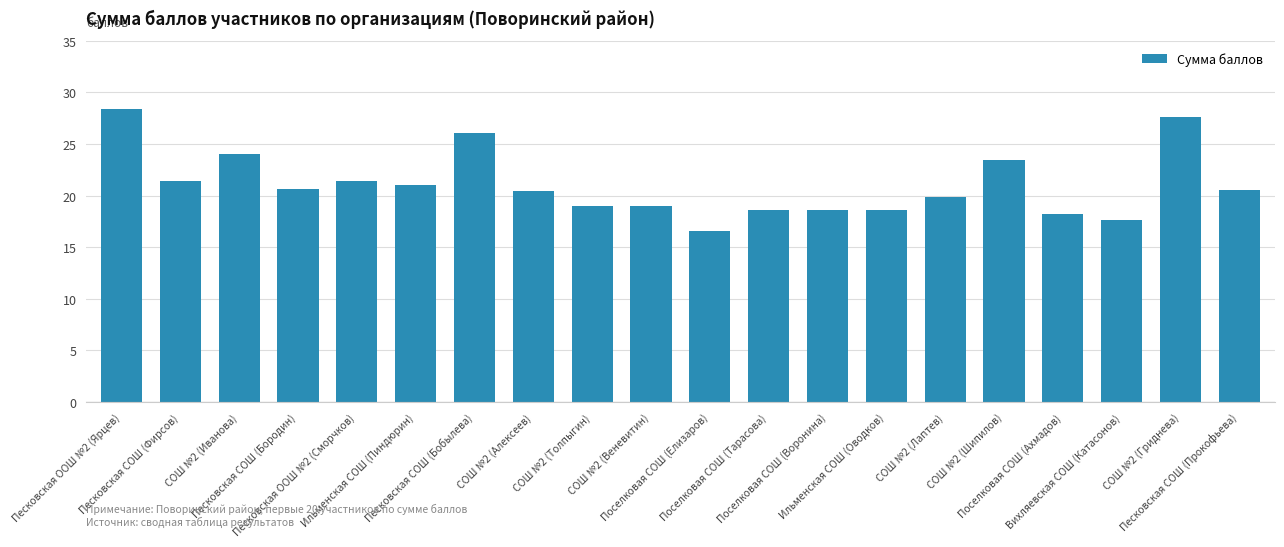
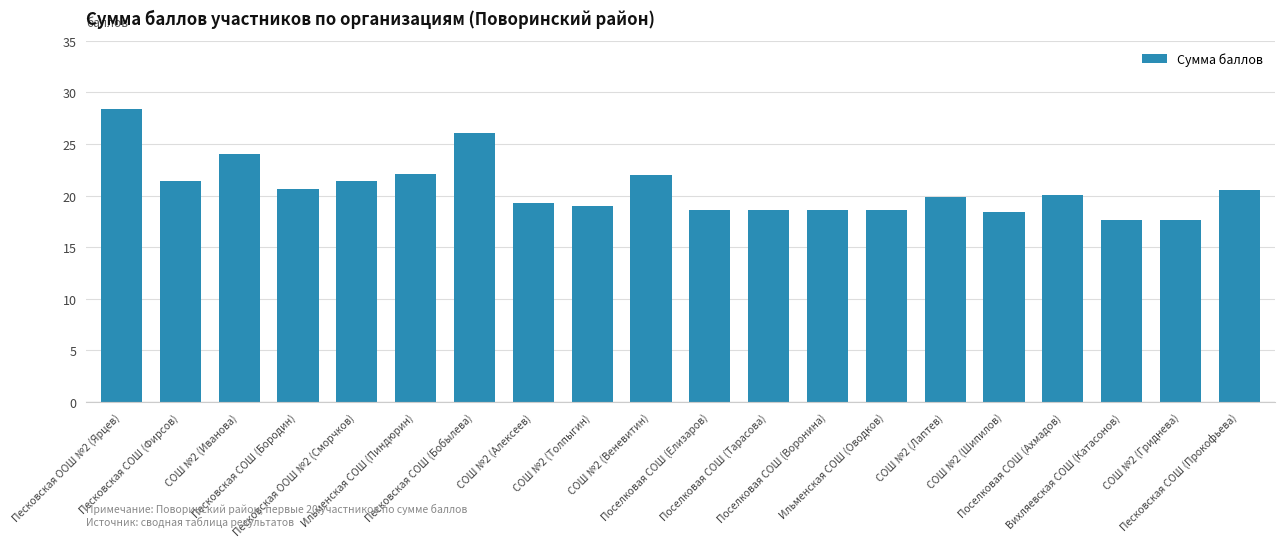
  {
    "Песковская ООШ №2 (Ярцев)": 28.4,
    "Песковская СОШ (Фирсов)": 21.4,
    "СОШ №2 (Иванова)": 24.0,
    "Песковская СОШ (Бородин)": 20.6,
    "Песковская ООШ №2 (Сморчков)": 21.4,
-   "Ильменская СОШ (Пиндюрин)": 21.0,
+   "Ильменская СОШ (Пиндюрин)": 22.1,
    "Песковская СОШ (Бобылева)": 26.1,
-   "СОШ №2 (Алексеев)": 20.4,
+   "СОШ №2 (Алексеев)": 19.3,
    "СОШ №2 (Толпыгин)": 19.0,
-   "СОШ №2 (Веневитин)": 19,
-   "Поселковая СОШ (Елизаров)": 16.6,
+   "СОШ №2 (Веневитин)": 22,
+   "Поселковая СОШ (Елизаров)": 18.6,
    "Поселковая СОШ (Тарасова)": 18.6,
    "Поселковая СОШ (Воронина)": 18.6,
    "Ильменская СОШ (Оводков)": 18.6,
    "СОШ №2 (Лаптев)": 19.9,
-   "СОШ №2 (Шипилов)": 23.5,
-   "Поселковая СОШ (Ахмадов)": 18.2,
+   "СОШ №2 (Шипилов)": 18.4,
+   "Поселковая СОШ (Ахмадов)": 20.1,
    "Вихляевская СОШ (Катасонов)": 17.6,
-   "СОШ №2 (Гриднева)": 27.6,
+   "СОШ №2 (Гриднева)": 17.6,
    "Песковская СОШ (Прокофьева)": 20.5
  }
